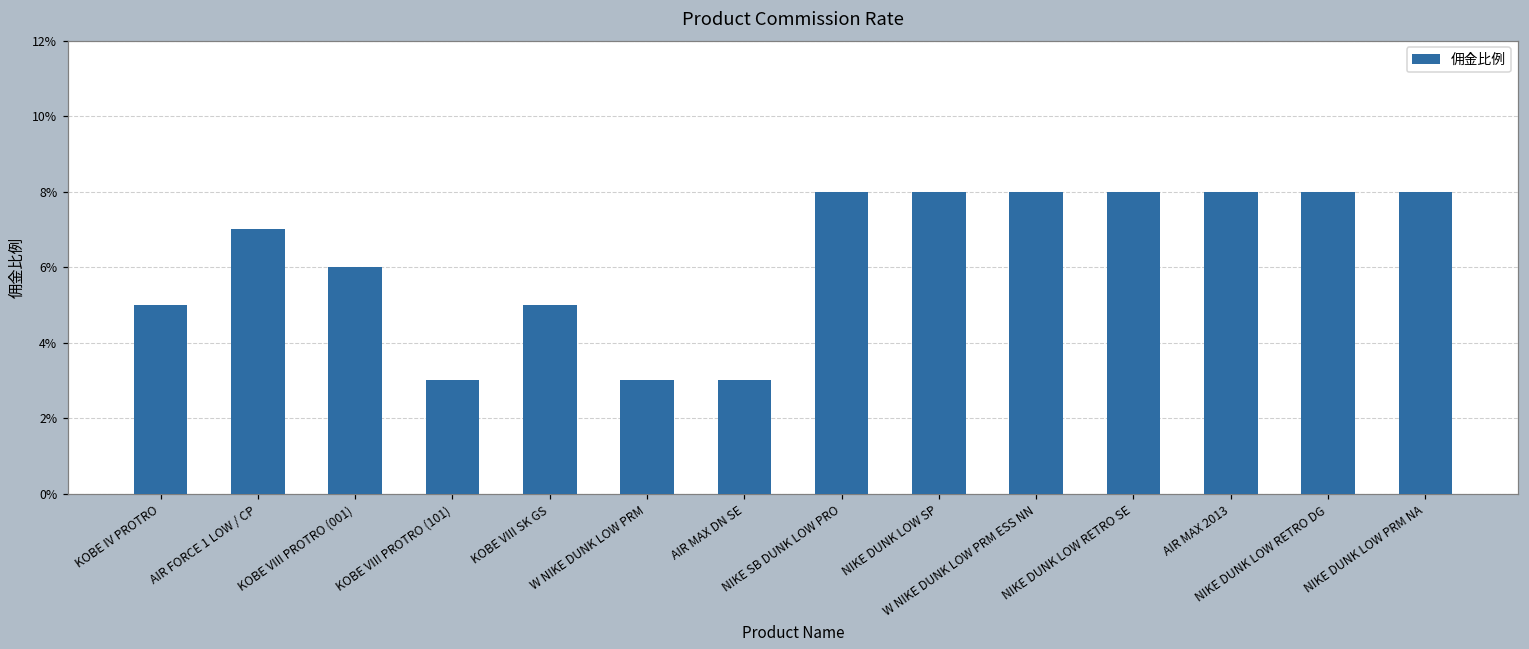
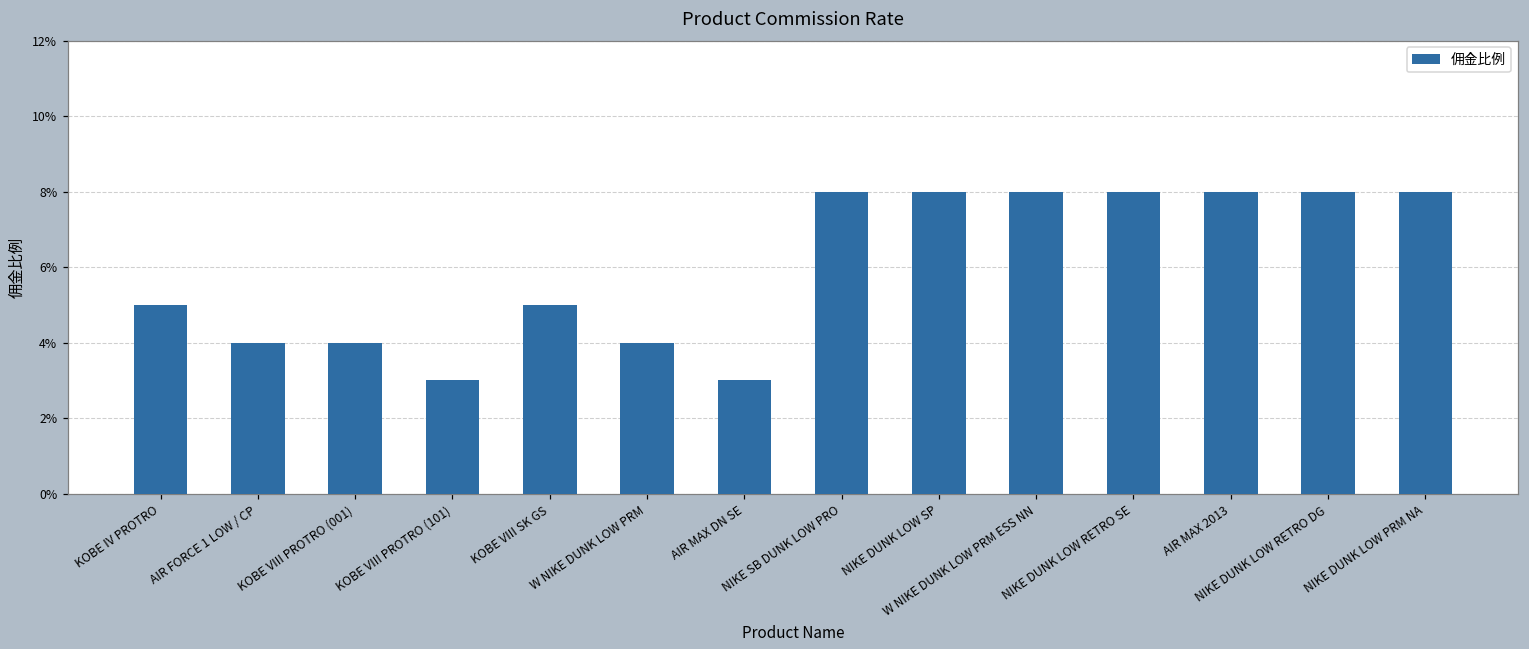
  {
    "KOBE IV PROTRO": "5.0%",
-   "AIR FORCE 1 LOW / CP": "7.0%",
-   "KOBE VIII PROTRO (001)": "6.0%",
+   "AIR FORCE 1 LOW / CP": "4.0%",
+   "KOBE VIII PROTRO (001)": "4.0%",
    "KOBE VIII PROTRO (101)": "3.0%",
    "KOBE VIII SK GS": "5.0%",
-   "W NIKE DUNK LOW PRM": "3.0%",
+   "W NIKE DUNK LOW PRM": "4.0%",
    "AIR MAX DN SE": "3.0%",
    "NIKE SB DUNK LOW PRO": "8.0%",
    "NIKE DUNK LOW SP": "8.0%",
    "W NIKE DUNK LOW PRM ESS NN": "8.0%",
    "NIKE DUNK LOW RETRO SE": "8.0%",
    "AIR MAX 2013": "8.0%",
    "NIKE DUNK LOW RETRO DG": "8.0%",
    "NIKE DUNK LOW PRM NA": "8.0%"
  }
